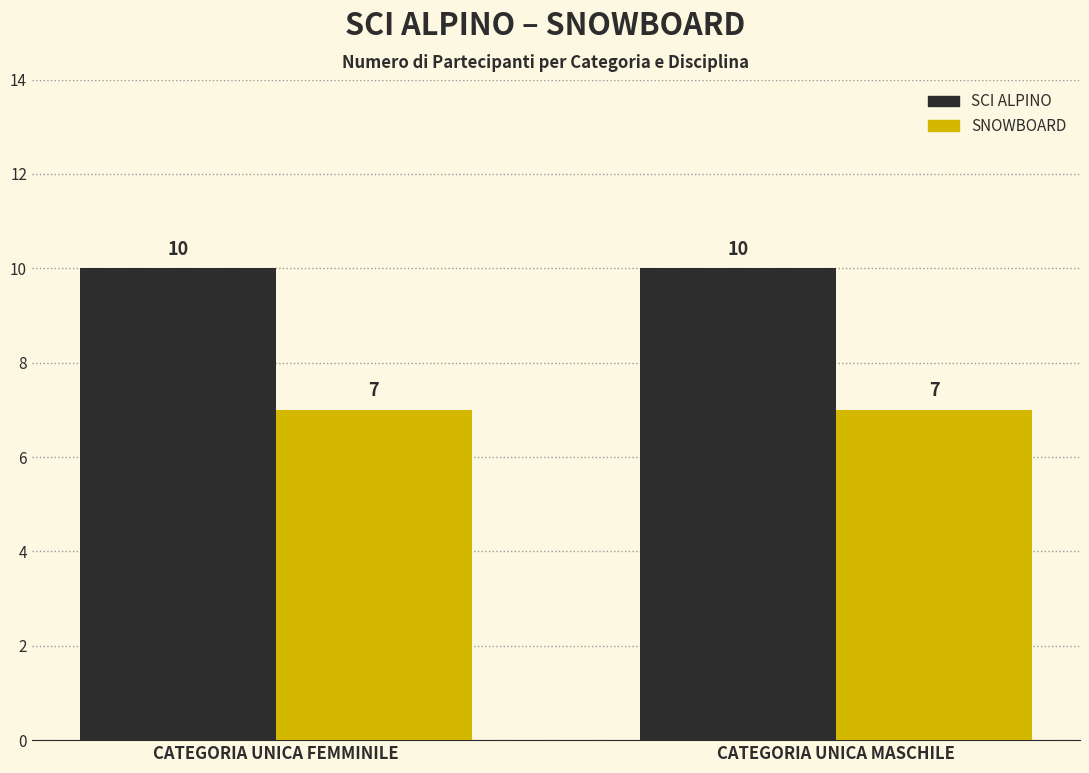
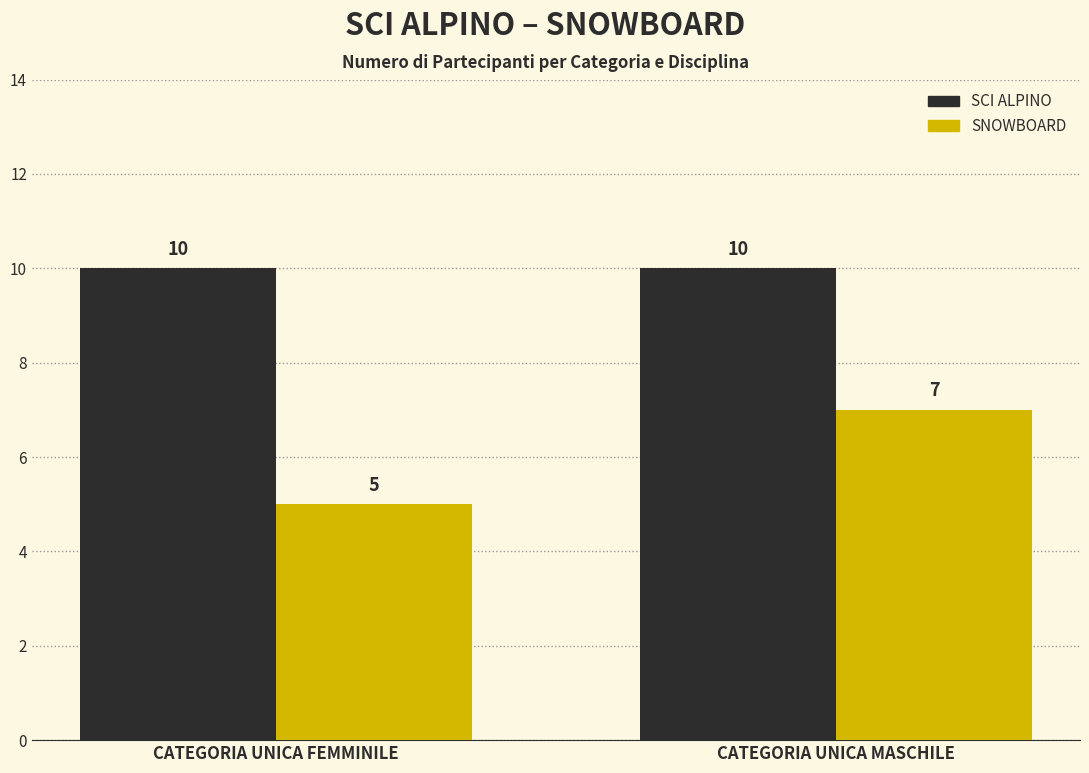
  {
    "SCI ALPINO": {
      "CATEGORIA UNICA FEMMINILE": 10,
      "CATEGORIA UNICA MASCHILE": 10
    },
    "SNOWBOARD": {
-     "CATEGORIA UNICA FEMMINILE": 7,
+     "CATEGORIA UNICA FEMMINILE": 5,
      "CATEGORIA UNICA MASCHILE": 7
    }
  }
